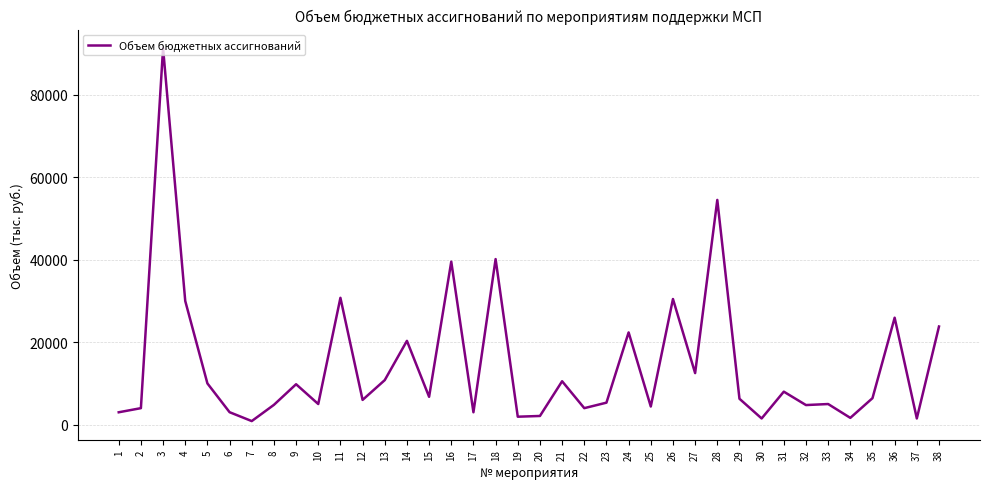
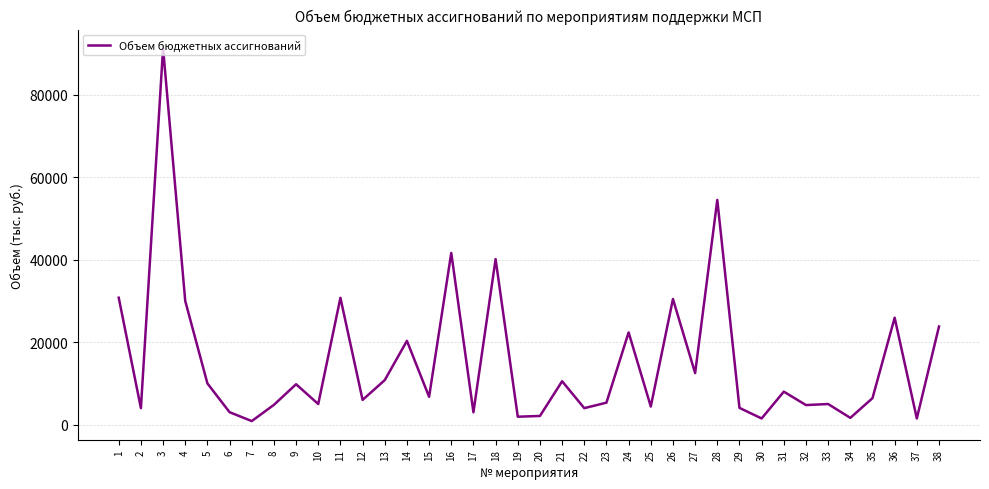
  {
-   "1": 3000,
+   "1": 31000,
    "2": 4000,
    "4": 30000,
    "5": 10000,
    "6": 3000,
    "7": 1000,
    "8": 5000,
    "9": 10000,
    "10": 5000,
    "11": 31000,
    "12": 6000,
    "13": 11000,
    "14": 20000,
    "15": 7000,
-   "16": 40000,
+   "16": 42000,
    "17": 3000,
    "18": 40000,
    "19": 2000,
    "20": 2000,
    "21": 11000,
    "22": 4000,
    "23": 5000,
    "24": 22000,
    "25": 4000,
    "26": 30000,
    "27": 13000,
    "28": 55000,
-   "29": 6000,
+   "29": 4000,
    "30": 2000,
    "31": 8000,
    "32": 5000,
    "33": 5000,
    "34": 2000,
    "35": 6000,
    "36": 26000,
    "37": 2000,
    "38": 24000
  }
